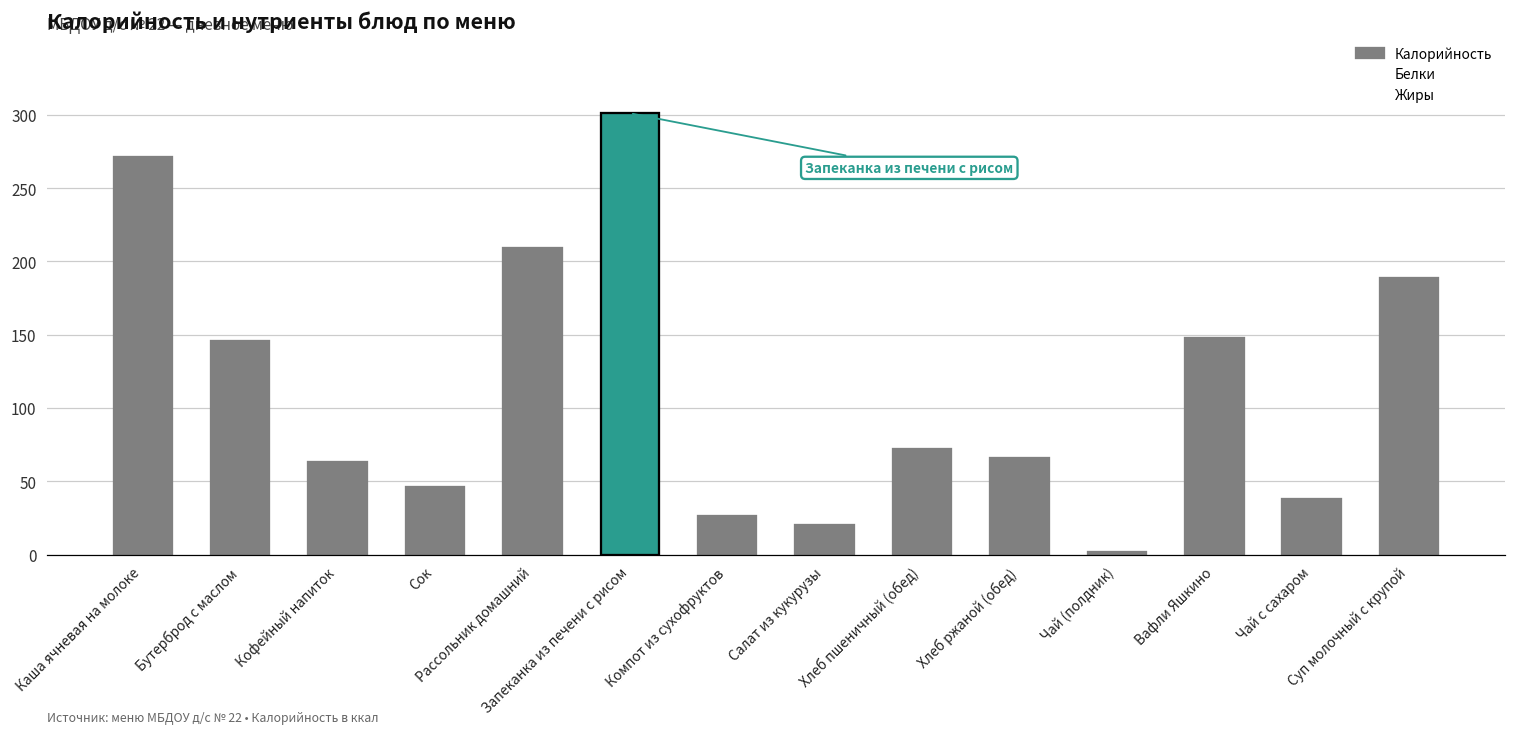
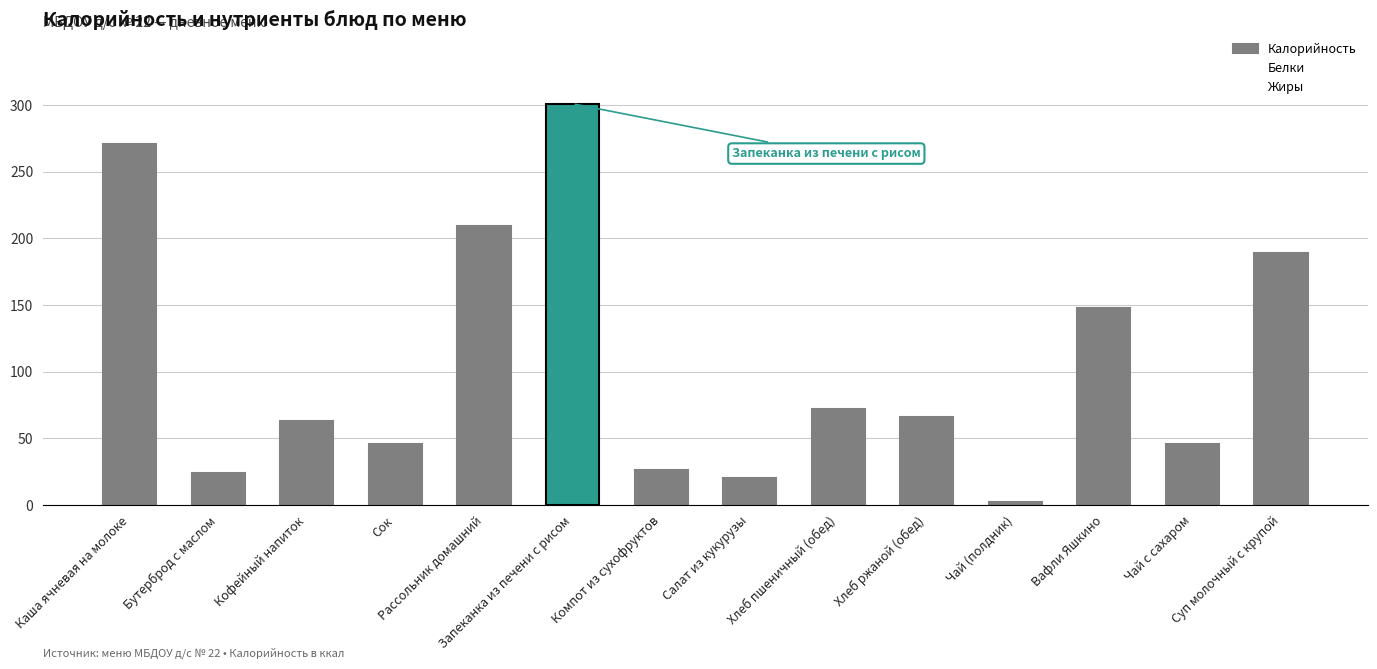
  {
    "Калорийность": {
      "Каша ячневая на молоке": 271,
-     "Бутерброд с маслом": 146,
+     "Бутерброд с маслом": 24,
      "Кофейный напиток": 63,
      "Сок": 46,
      "Рассольник домашний": 209,
      "Запеканка из печени с рисом": 301,
      "Компот из сухофруктов": 26,
      "Салат из кукурузы": 20,
      "Хлеб пшеничный (обед)": 72,
      "Хлеб ржаной (обед)": 66,
      "Чай (полдник)": 2,
      "Вафли Яшкино": 148,
-     "Чай с сахаром": 38,
+     "Чай с сахаром": 46,
      "Суп молочный с крупой": 189
    }
  }
